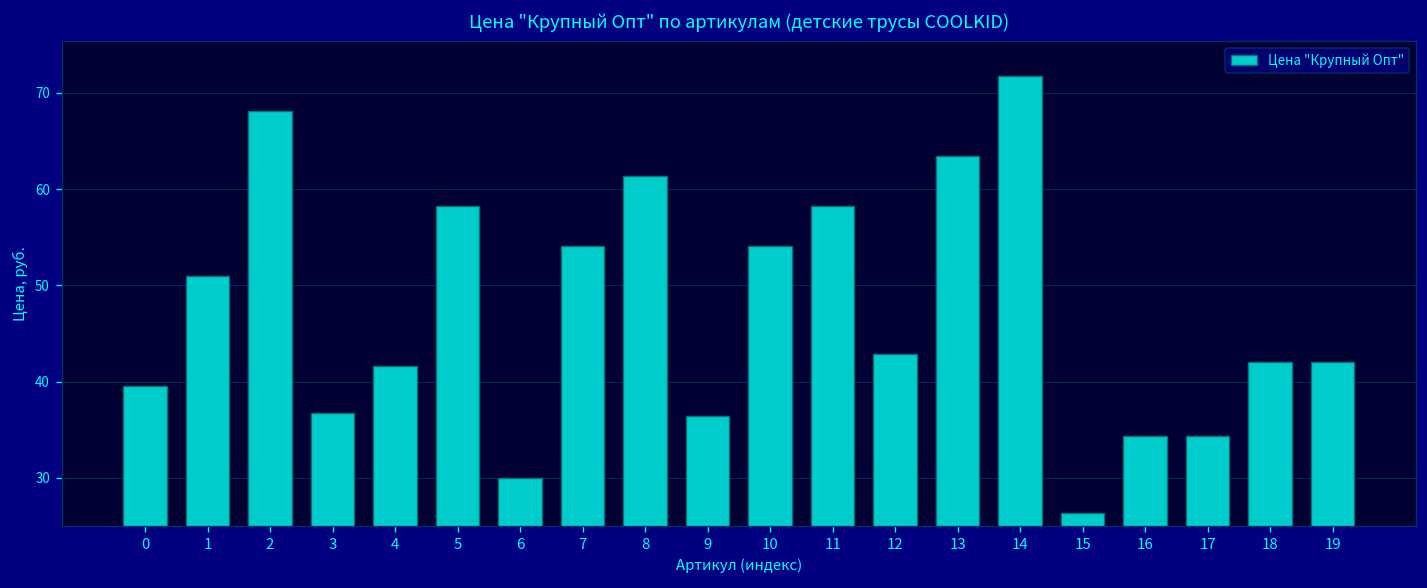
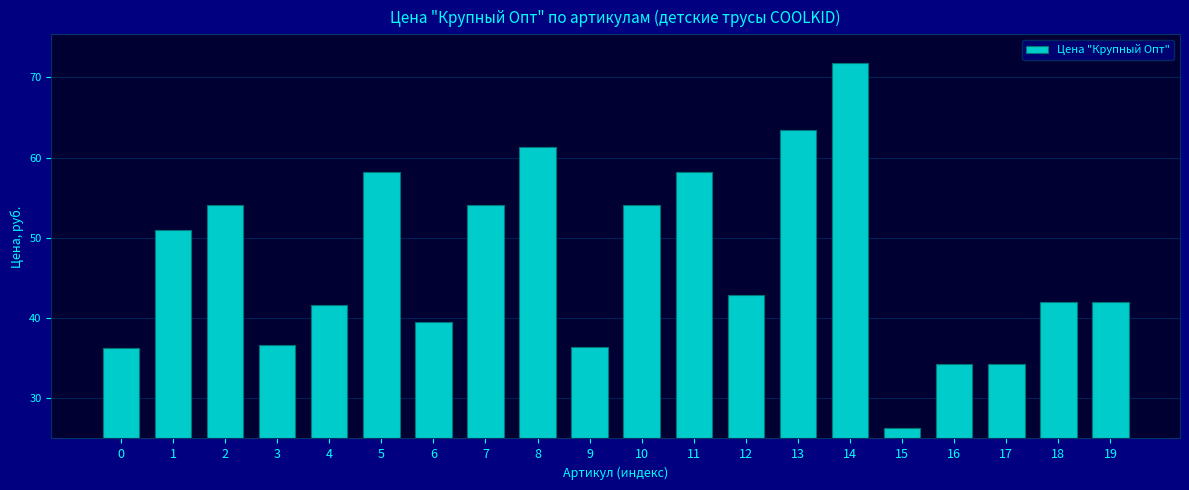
  {
-   "0": 40,
+   "0": 36,
    "1": 51,
-   "2": 68,
+   "2": 54,
    "3": 37,
    "4": 42,
    "5": 58,
-   "6": 30,
+   "6": 40,
    "7": 54,
    "8": 61,
    "9": 36,
    "10": 54,
    "11": 58,
    "12": 43,
    "13": 63,
    "14": 72,
    "15": 26,
    "16": 34,
    "17": 34,
    "18": 42,
    "19": 42
  }
